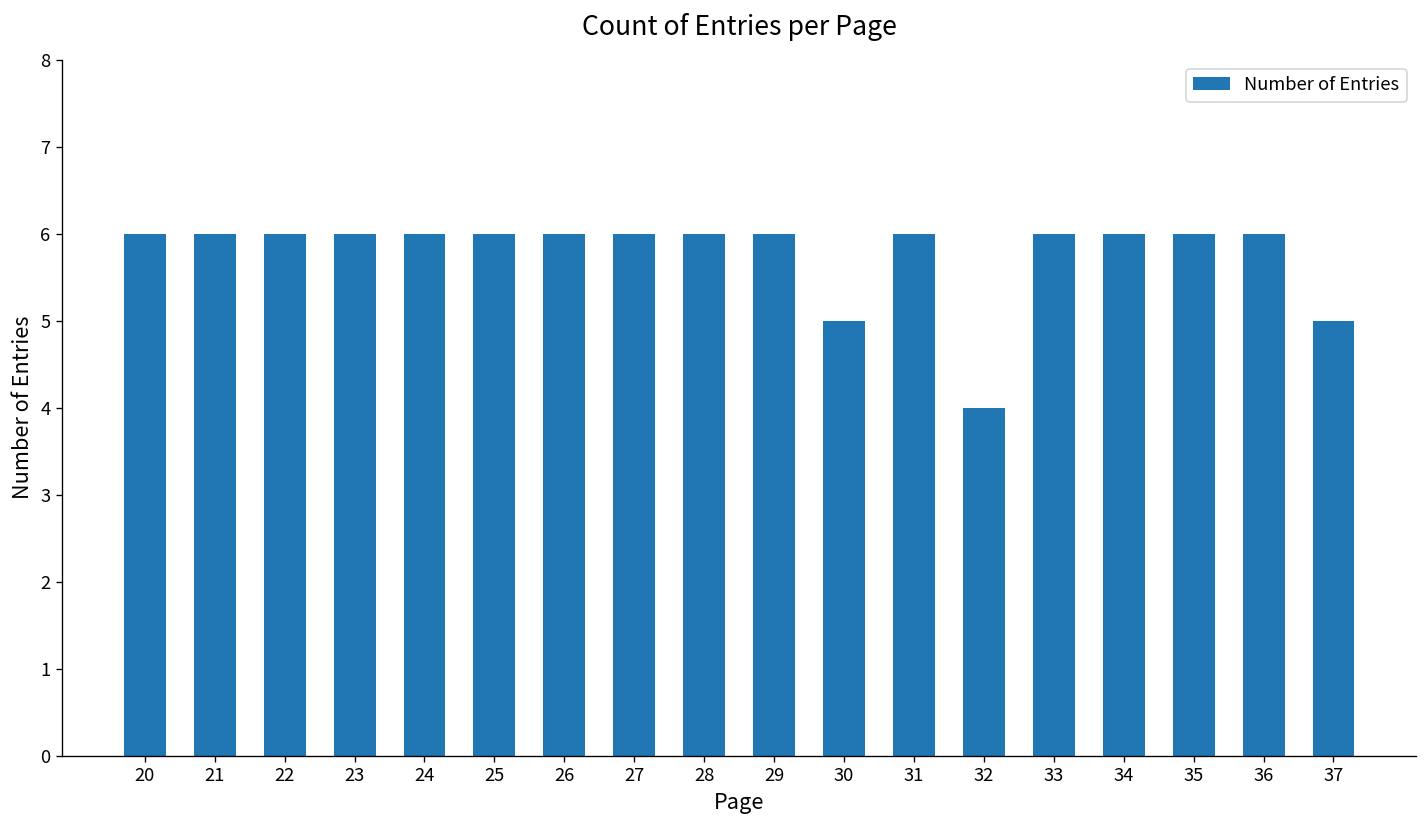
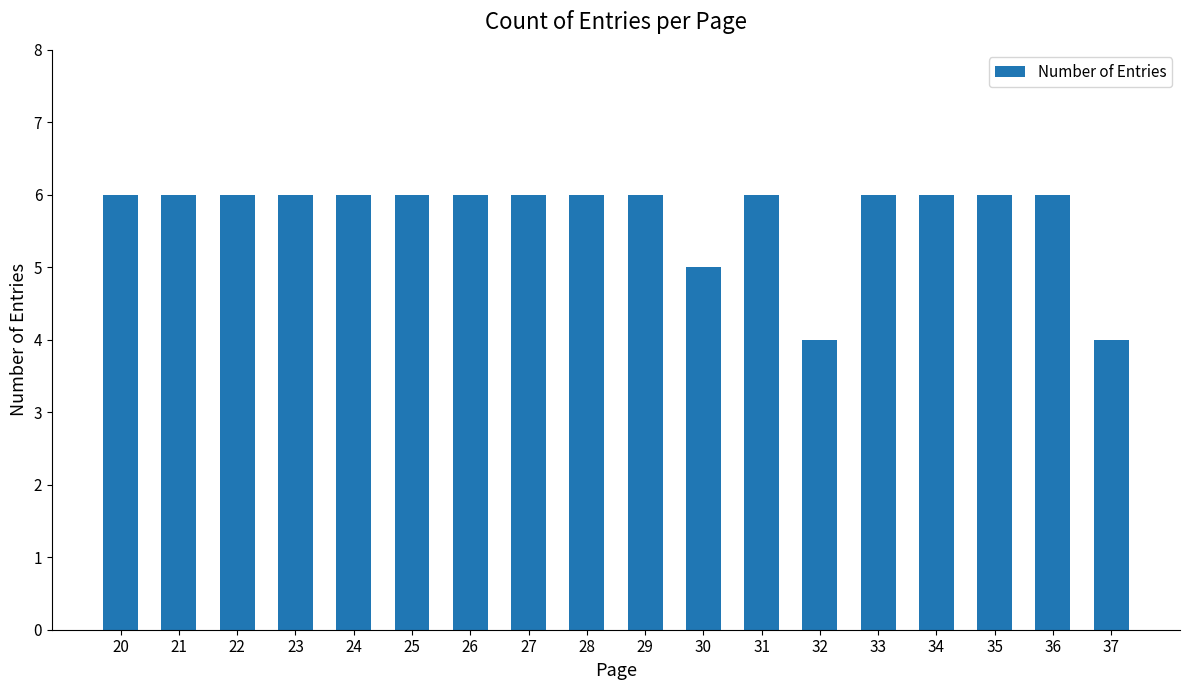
  {
    "20": 6,
    "21": 6,
    "22": 6,
    "23": 6,
    "24": 6,
    "25": 6,
    "26": 6,
    "27": 6,
    "28": 6,
    "29": 6,
    "30": 5,
    "31": 6,
    "32": 4,
    "33": 6,
    "34": 6,
    "35": 6,
    "36": 6,
-   "37": 5
+   "37": 4
  }
